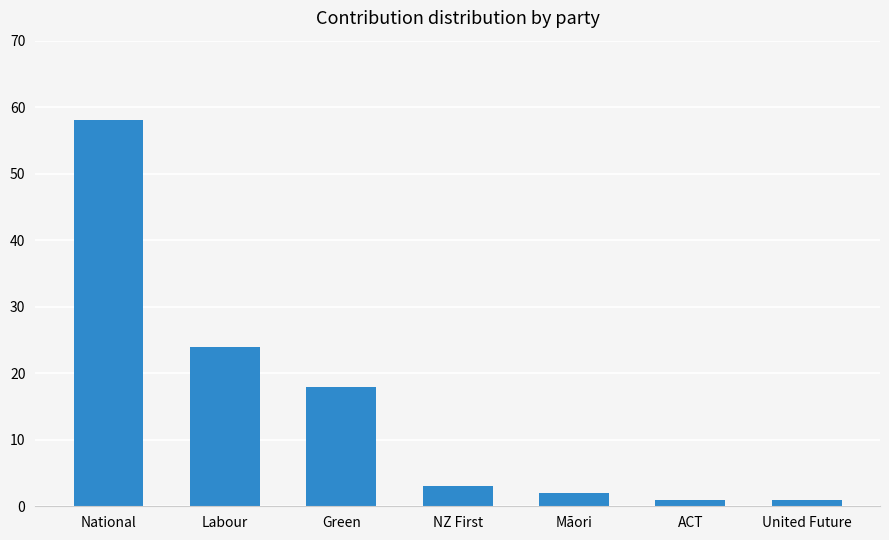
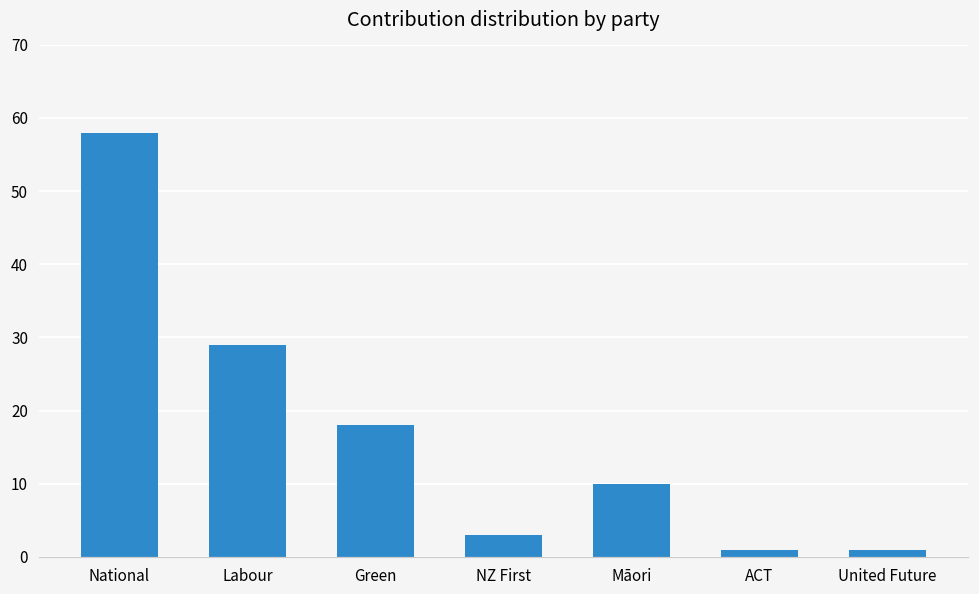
  {
    "National": 58,
-   "Labour": 24,
+   "Labour": 29,
    "Green": 18,
    "NZ First": 3,
-   "Māori": 2,
+   "Māori": 10,
    "ACT": 1,
    "United Future": 1
  }
